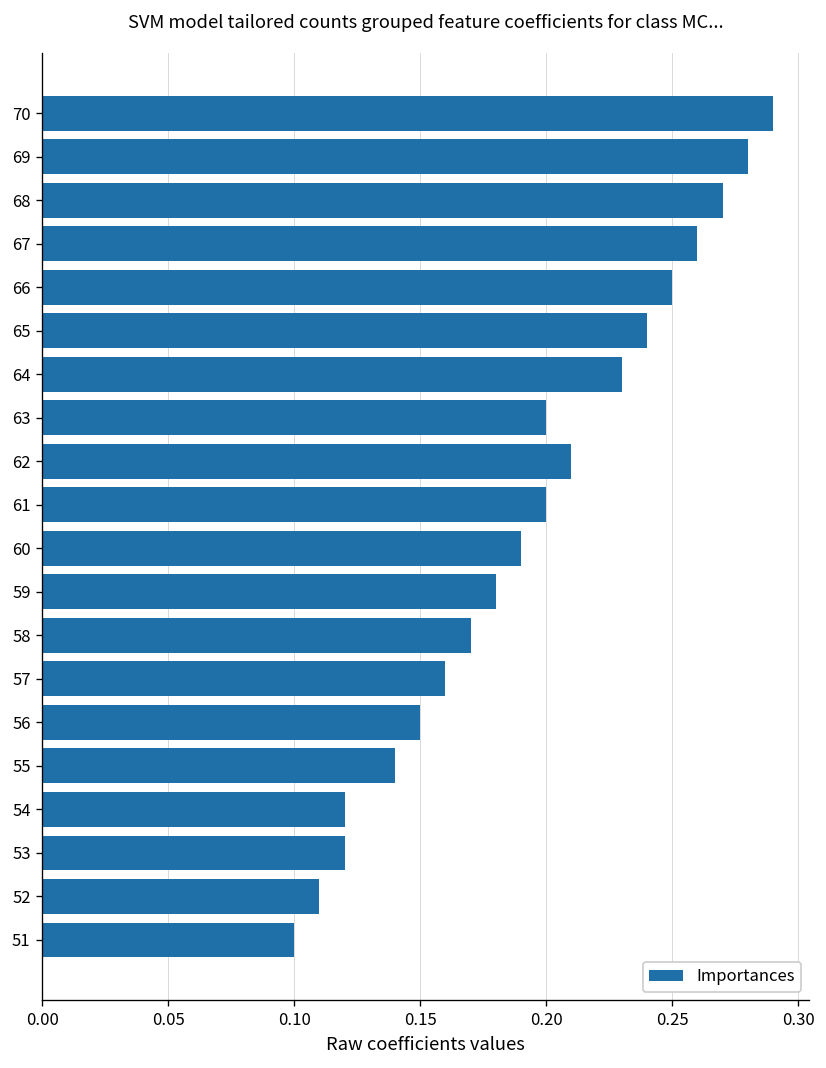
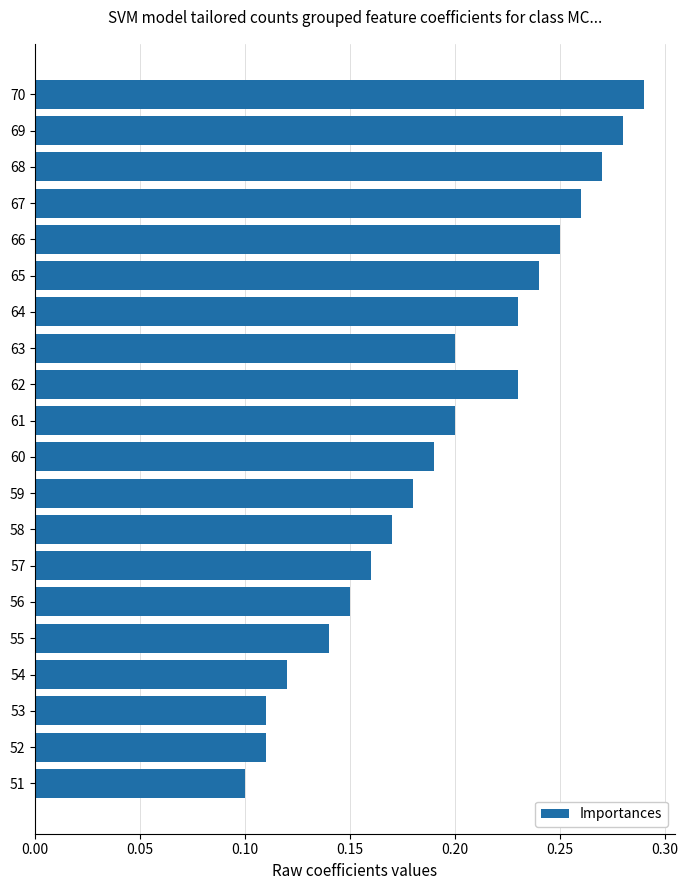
  {
    "70": 0.290,
    "69": 0.280,
    "68": 0.270,
    "67": 0.260,
    "66": 0.250,
    "65": 0.240,
    "64": 0.230,
    "63": 0.200,
-   "62": 0.210,
+   "62": 0.230,
    "61": 0.200,
    "60": 0.190,
    "59": 0.180,
    "58": 0.170,
    "57": 0.160,
    "56": 0.150,
    "55": 0.140,
    "54": 0.120,
-   "53": 0.120,
+   "53": 0.110,
    "52": 0.110,
    "51": 0.100
  }
